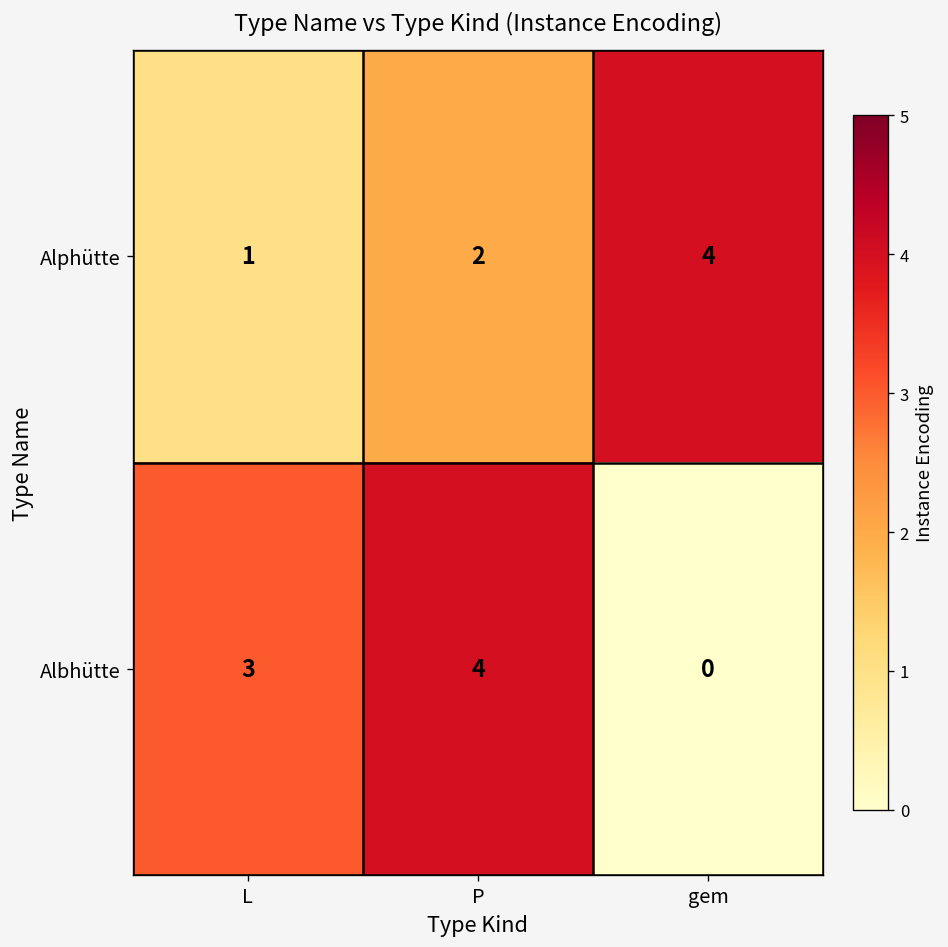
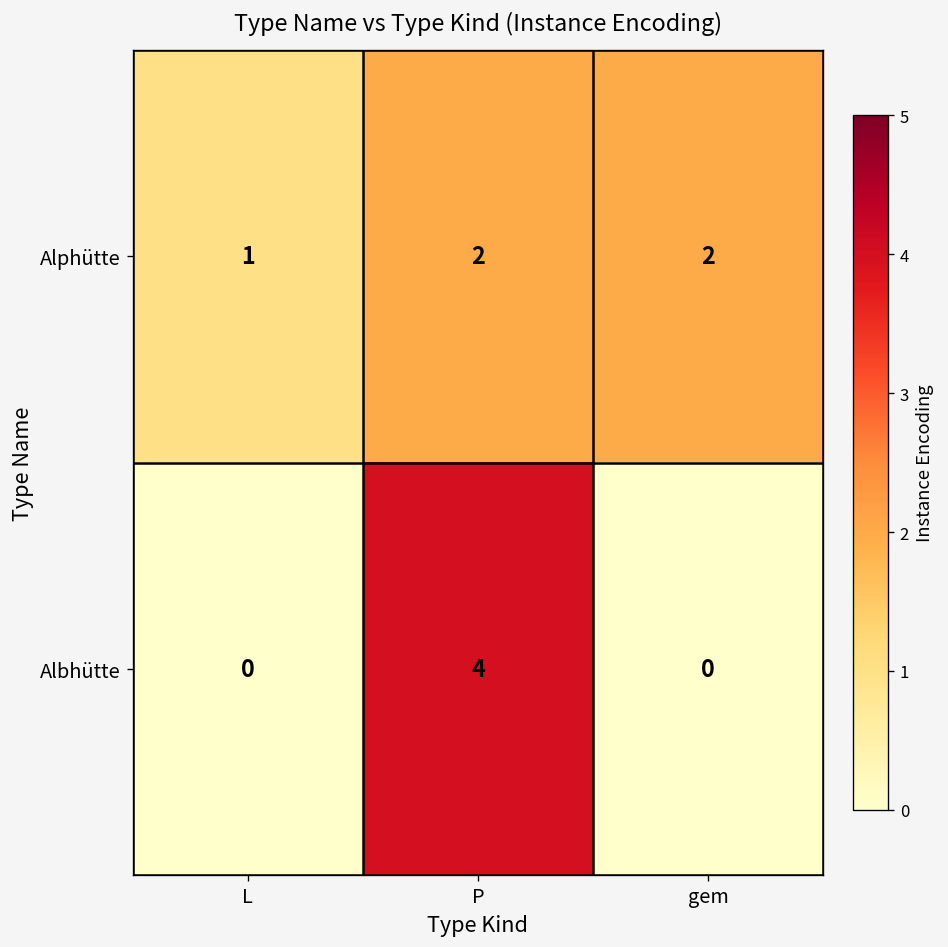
  {
    "Alphütte": {
      "L": 1,
      "P": 2,
-     "gem": 4
+     "gem": 2
    },
    "Albhütte": {
-     "L": 3,
+     "L": 0,
      "P": 4,
      "gem": 0
    }
  }
